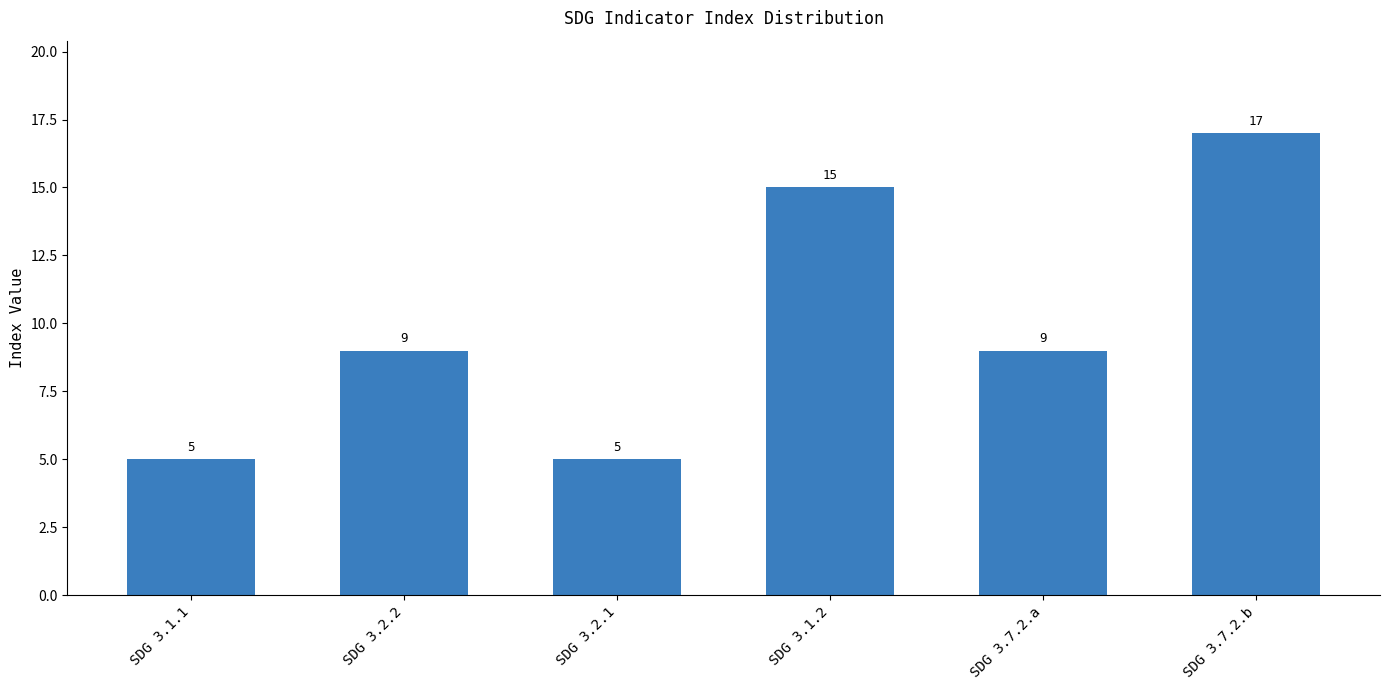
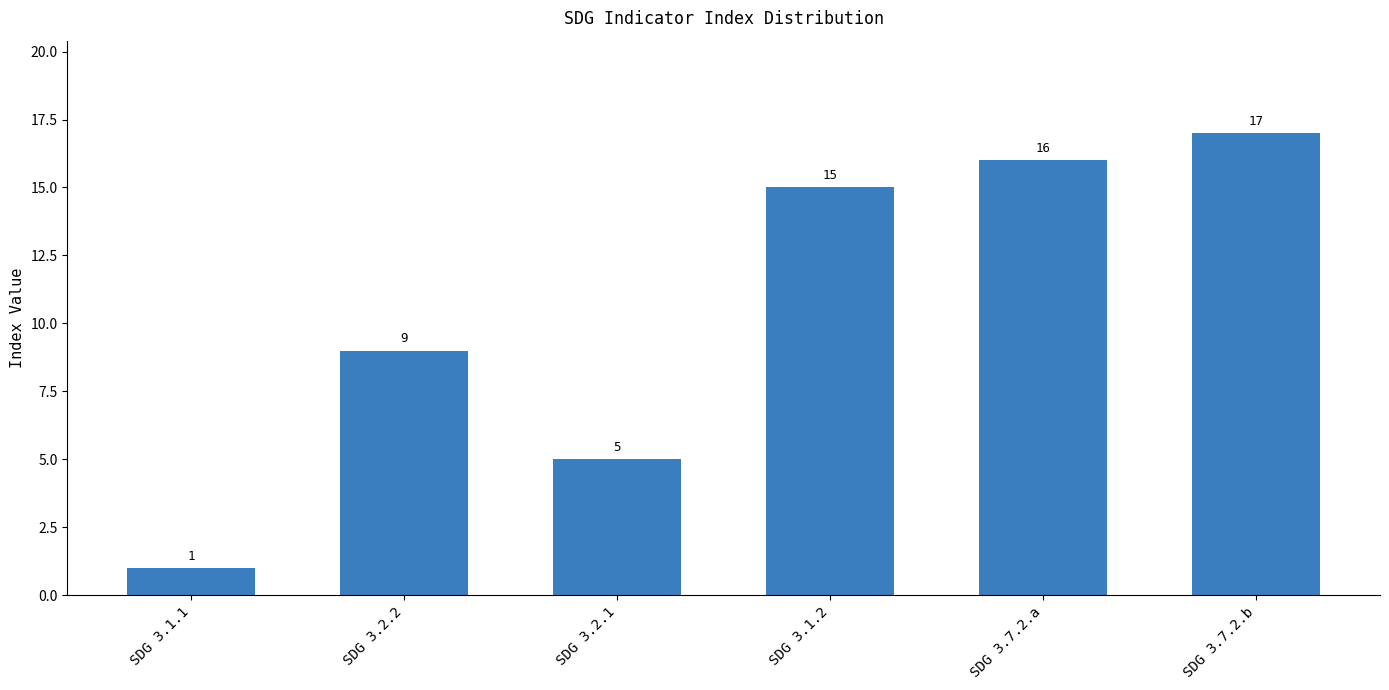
  {
-   "SDG 3.1.1": 5,
+   "SDG 3.1.1": 1,
    "SDG 3.2.2": 9,
    "SDG 3.2.1": 5,
    "SDG 3.1.2": 15,
-   "SDG 3.7.2.a": 9,
+   "SDG 3.7.2.a": 16,
    "SDG 3.7.2.b": 17
  }
